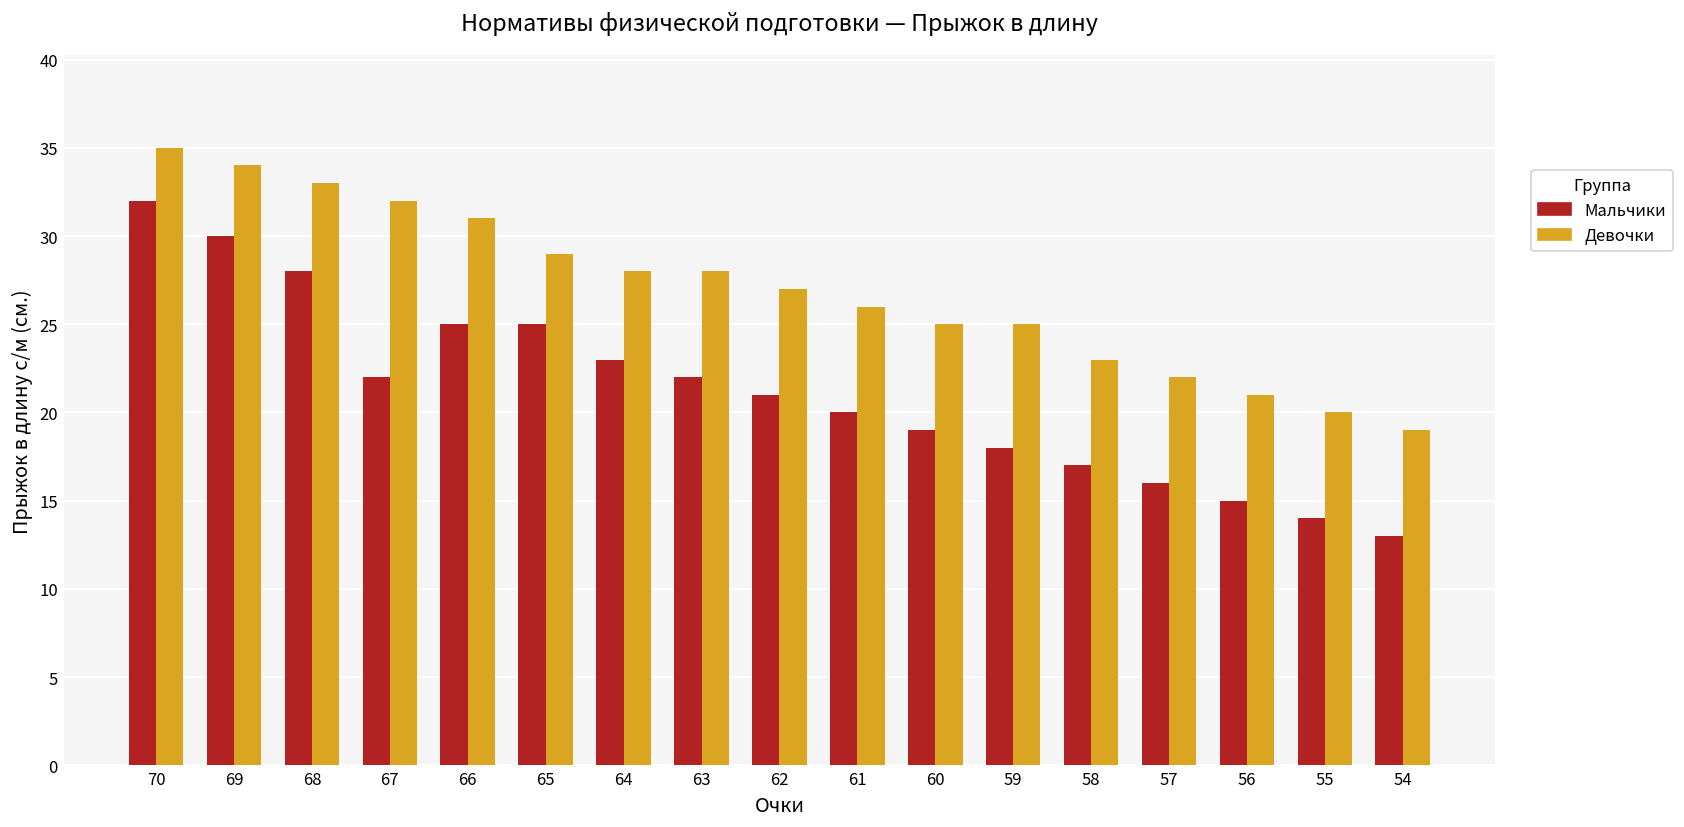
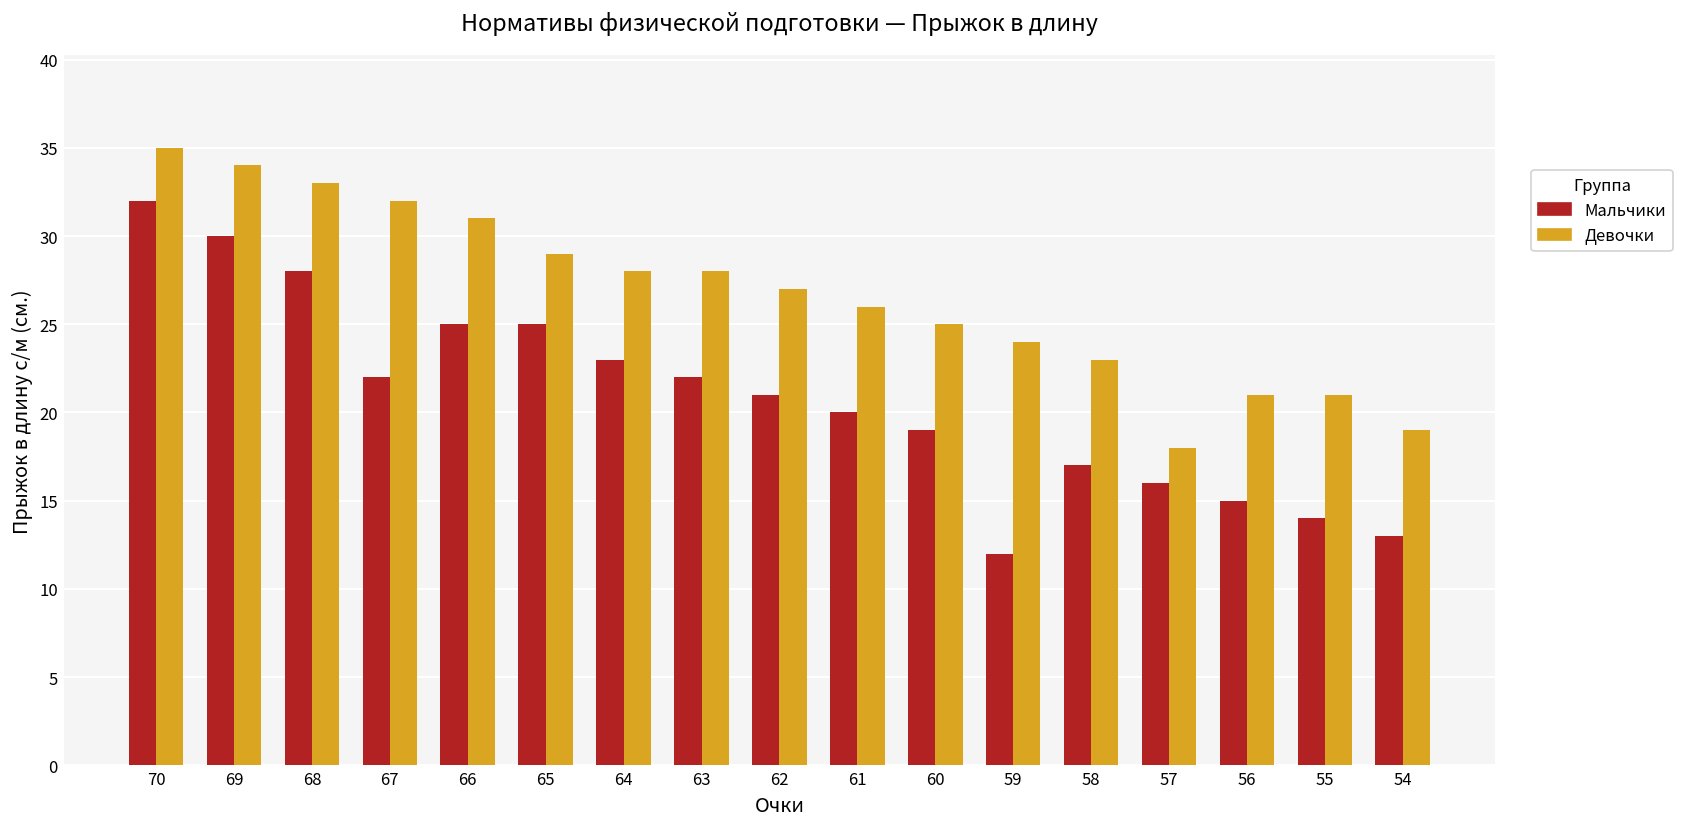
  {
    "Мальчики": {
      "70": 32,
      "69": 30,
      "68": 28,
      "67": 22,
      "66": 25,
      "65": 25,
      "64": 23,
      "63": 22,
      "62": 21,
      "61": 20,
      "60": 19,
-     "59": 18,
+     "59": 12,
      "58": 17,
      "57": 16,
      "56": 15,
      "55": 14,
      "54": 13
    },
    "Девочки": {
      "70": 35,
      "69": 34,
      "68": 33,
      "67": 32,
      "66": 31,
      "65": 29,
      "64": 28,
      "63": 28,
      "62": 27,
      "61": 26,
      "60": 25,
-     "59": 25,
+     "59": 24,
      "58": 23,
-     "57": 22,
+     "57": 18,
      "56": 21,
-     "55": 20,
+     "55": 21,
      "54": 19
    }
  }
